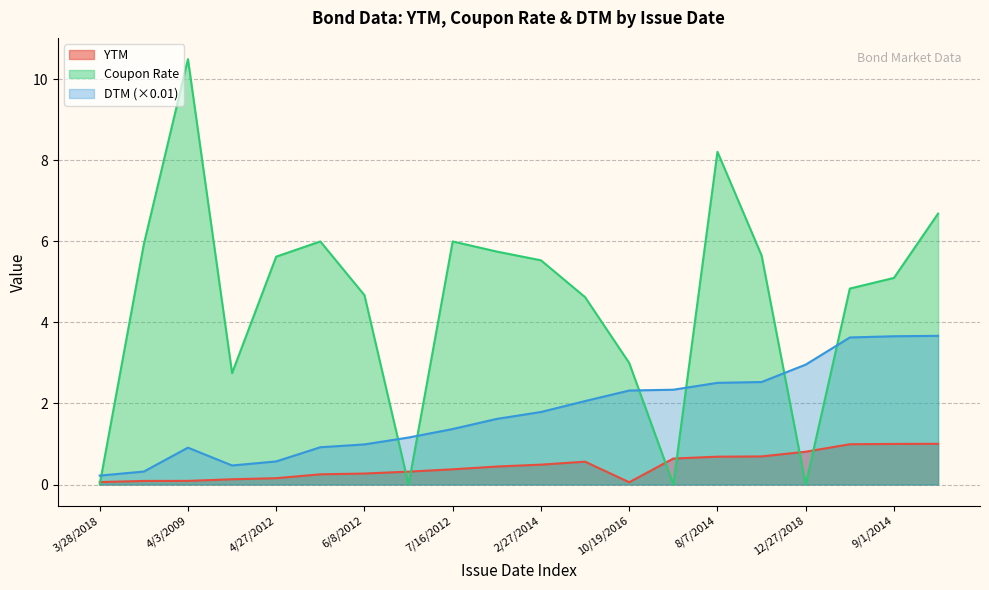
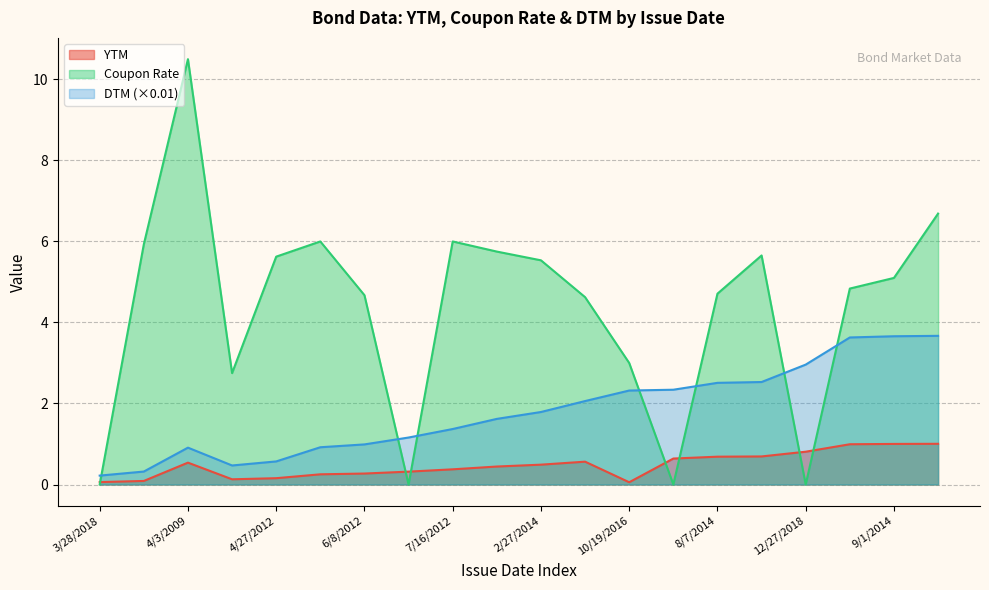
  {
    "YTM": {
-     "4/3/2009": 0.1,
+     "4/3/2009": 0.5,
      "4/27/2012": 0.2,
      "6/8/2012": 0.3,
      "7/16/2012": 0.4,
      "2/27/2014": 0.5,
      "10/19/2016": 0.1,
      "8/7/2014": 0.7,
      "9/1/2014": 1.0
    },
    "Coupon Rate": {
      "4/3/2009": 10.5,
      "4/27/2012": 5.6,
      "6/8/2012": 4.7,
      "7/16/2012": 6.0,
      "2/27/2014": 5.5,
      "10/19/2016": 3.0,
-     "8/7/2014": 8.2,
+     "8/7/2014": 4.7,
      "9/1/2014": 5.1
    },
    "DTM (×0.01)": {
      "3/28/2018": 0.2,
      "4/3/2009": 0.9,
      "4/27/2012": 0.6,
      "6/8/2012": 1.0,
      "7/16/2012": 1.4,
      "2/27/2014": 1.8,
      "10/19/2016": 2.3,
      "8/7/2014": 2.5,
      "9/1/2014": 3.7
    }
  }
